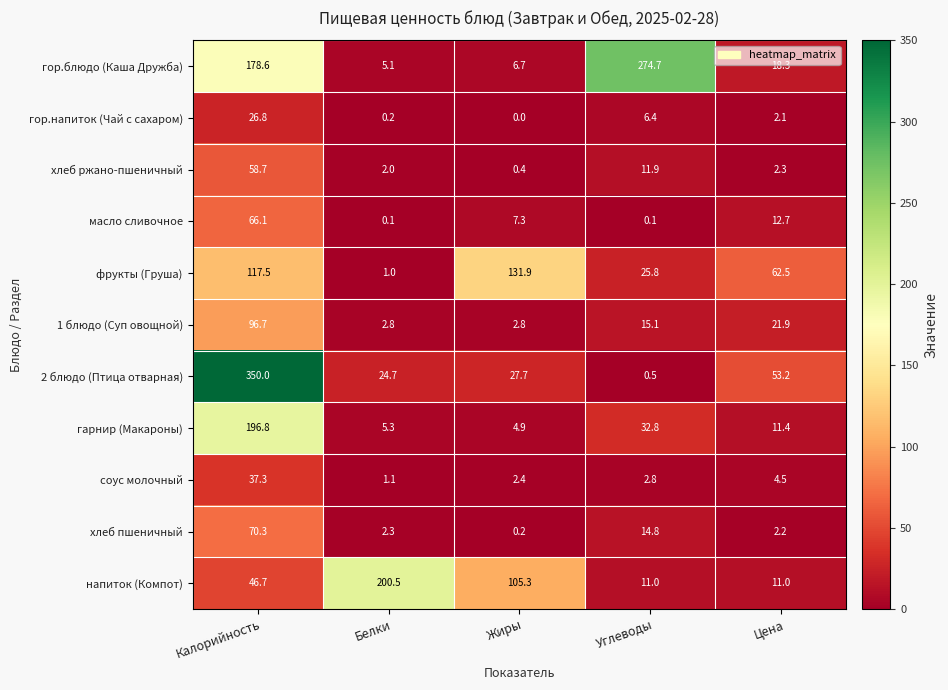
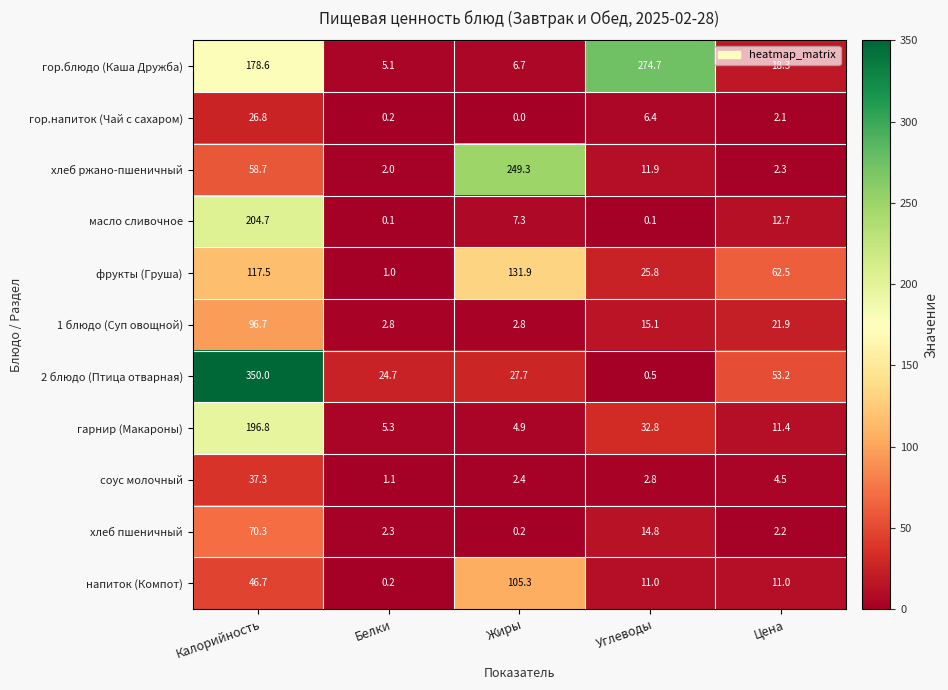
  {
    "гор.блюдо (Каша Дружба)": {
      "Калорийность": 178.6,
      "Белки": 5.1,
      "Жиры": 6.7,
      "Углеводы": 274.7
    },
    "гор.напиток (Чай с сахаром)": {
      "Калорийность": 26.8,
      "Белки": 0.2,
      "Жиры": 0.0,
      "Углеводы": 6.4,
      "Цена": 2.1
    },
    "хлеб ржано-пшеничный": {
      "Калорийность": 58.7,
      "Белки": 2.0,
-     "Жиры": 0.4,
+     "Жиры": 249.3,
      "Углеводы": 11.9,
      "Цена": 2.3
    },
    "масло сливочное": {
-     "Калорийность": 66.1,
+     "Калорийность": 204.7,
      "Белки": 0.1,
      "Жиры": 7.3,
      "Углеводы": 0.1,
      "Цена": 12.7
    },
    "фрукты (Груша)": {
      "Калорийность": 117.5,
      "Белки": 1.0,
      "Жиры": 131.9,
      "Углеводы": 25.8,
      "Цена": 62.5
    },
    "1 блюдо (Суп овощной)": {
      "Калорийность": 96.7,
      "Белки": 2.8,
      "Жиры": 2.8,
      "Углеводы": 15.1,
      "Цена": 21.9
    },
    "2 блюдо (Птица отварная)": {
      "Калорийность": 350.0,
      "Белки": 24.7,
      "Жиры": 27.7,
      "Углеводы": 0.5,
      "Цена": 53.2
    },
    "гарнир (Макароны)": {
      "Калорийность": 196.8,
      "Белки": 5.3,
      "Жиры": 4.9,
      "Углеводы": 32.8,
      "Цена": 11.4
    },
    "соус молочный": {
      "Калорийность": 37.3,
      "Белки": 1.1,
      "Жиры": 2.4,
      "Углеводы": 2.8,
      "Цена": 4.5
    },
    "хлеб пшеничный": {
      "Калорийность": 70.3,
      "Белки": 2.3,
      "Жиры": 0.2,
      "Углеводы": 14.8,
      "Цена": 2.2
    },
    "напиток (Компот)": {
      "Калорийность": 46.7,
-     "Белки": 200.5,
+     "Белки": 0.2,
      "Жиры": 105.3,
      "Углеводы": 11.0,
      "Цена": 11.0
    }
  }
